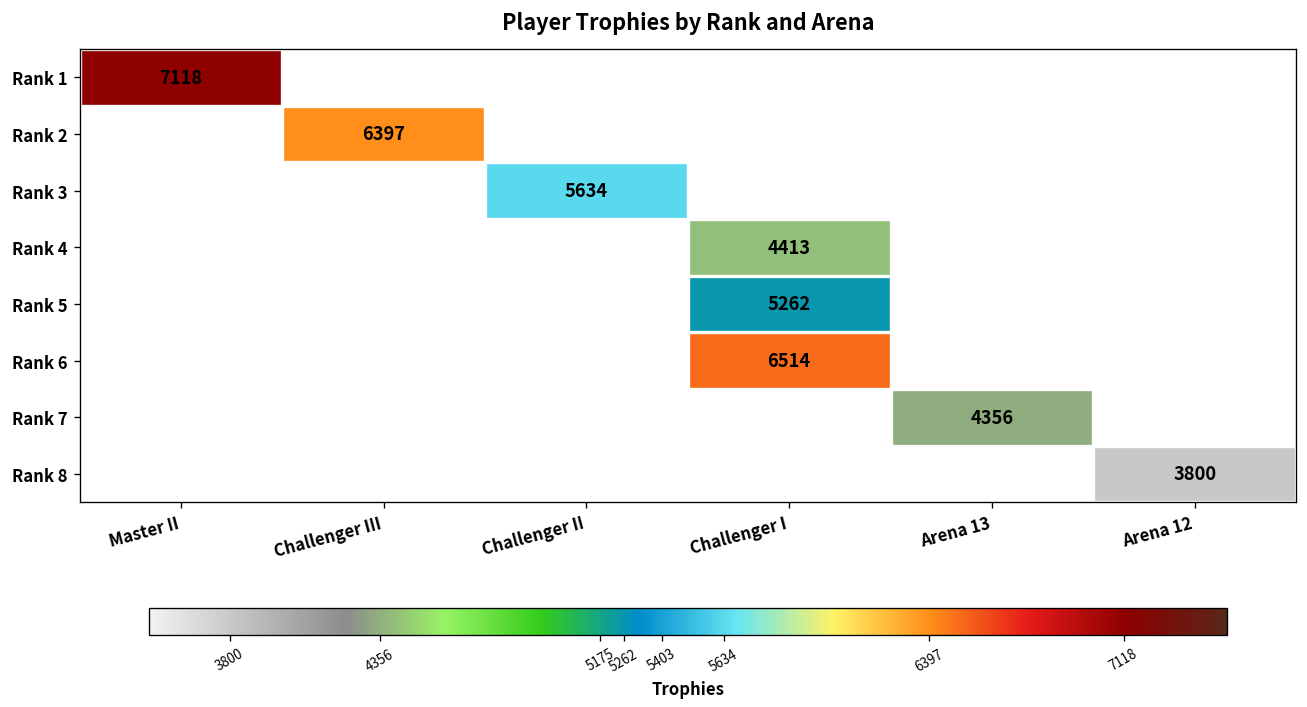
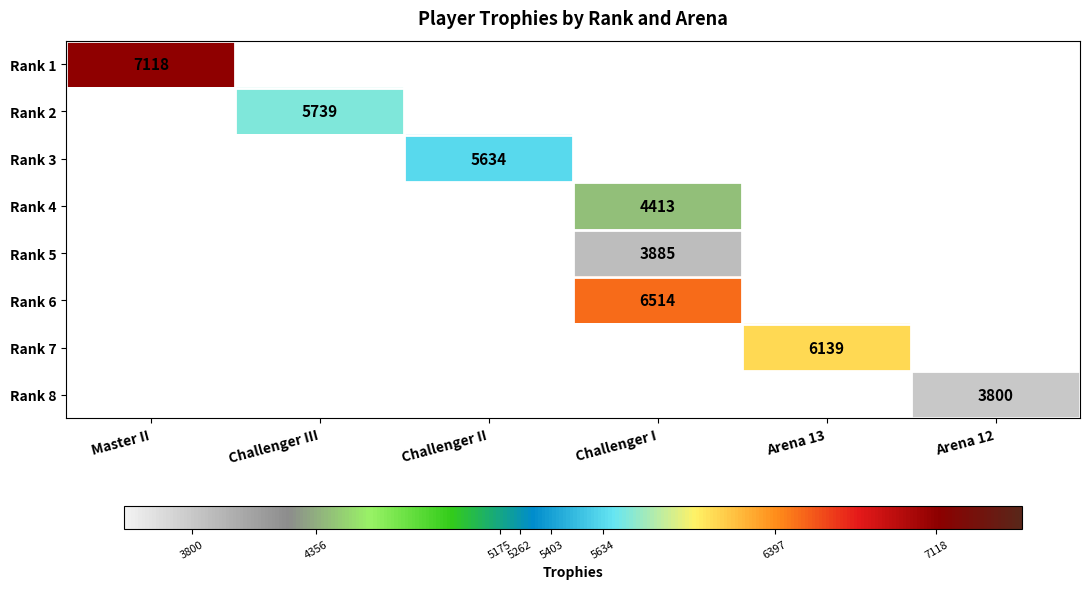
  {
    "Rank 1": {
      "Master II": 7118
    },
    "Rank 2": {
-     "Challenger III": 6397
+     "Challenger III": 5739
    },
    "Rank 3": {
      "Challenger II": 5634
    },
    "Rank 4": {
      "Challenger I": 4413
    },
    "Rank 5": {
-     "Challenger I": 5262
+     "Challenger I": 3885
    },
    "Rank 6": {
      "Challenger I": 6514
    },
    "Rank 7": {
-     "Arena 13": 4356
+     "Arena 13": 6139
    },
    "Rank 8": {
      "Arena 12": 3800
    }
  }
